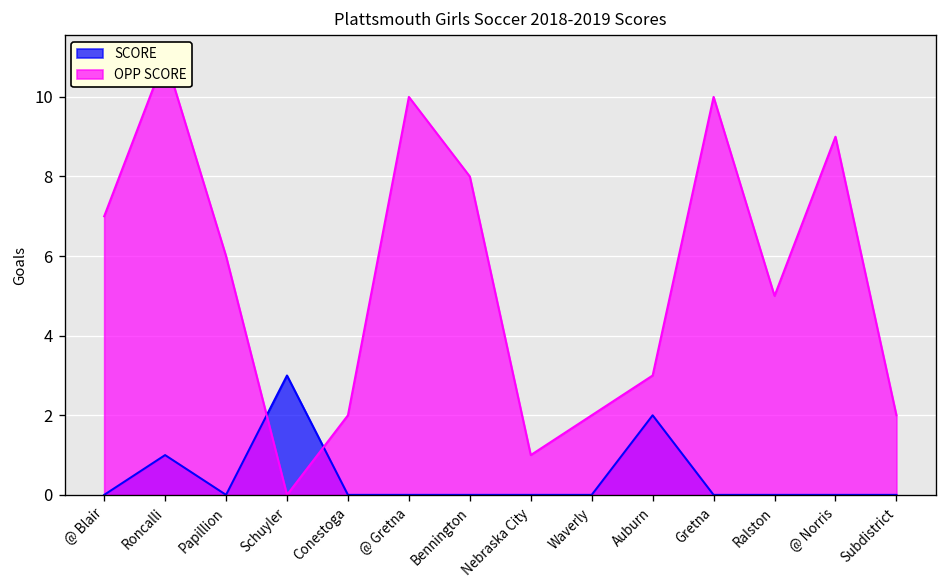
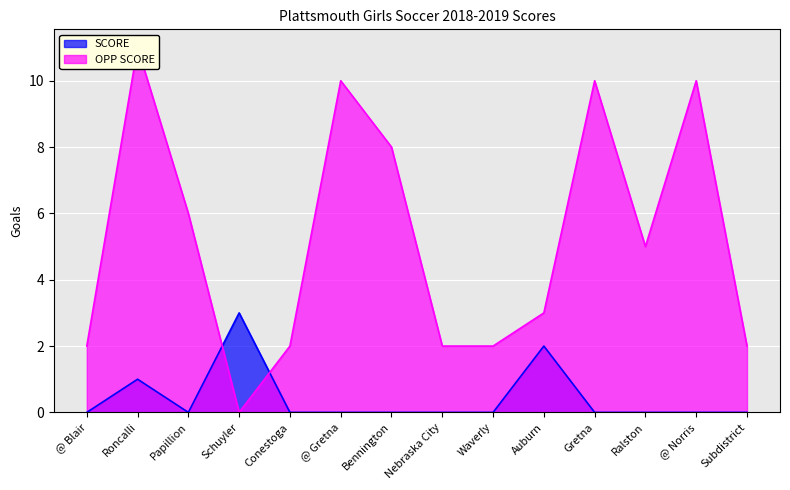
  {
    "SCORE": {
      "@ Blair": 0,
      "Roncalli": 1,
      "Papillion": 0,
      "Schuyler": 3,
      "Conestoga": 0,
      "@ Gretna": 0,
      "Bennington": 0,
      "Nebraska City": 0,
      "Waverly": 0,
      "Auburn": 2,
      "Gretna": 0,
      "Ralston": 0,
      "@ Norris": 0,
      "Subdistrict": 0
    },
    "OPP SCORE": {
-     "@ Blair": 7,
+     "@ Blair": 2,
      "Papillion": 6,
      "Schuyler": 0,
      "Conestoga": 2,
      "@ Gretna": 10,
      "Bennington": 8,
-     "Nebraska City": 1,
+     "Nebraska City": 2,
      "Waverly": 2,
      "Auburn": 3,
      "Gretna": 10,
      "Ralston": 5,
-     "@ Norris": 9,
+     "@ Norris": 10,
      "Subdistrict": 2
    }
  }
